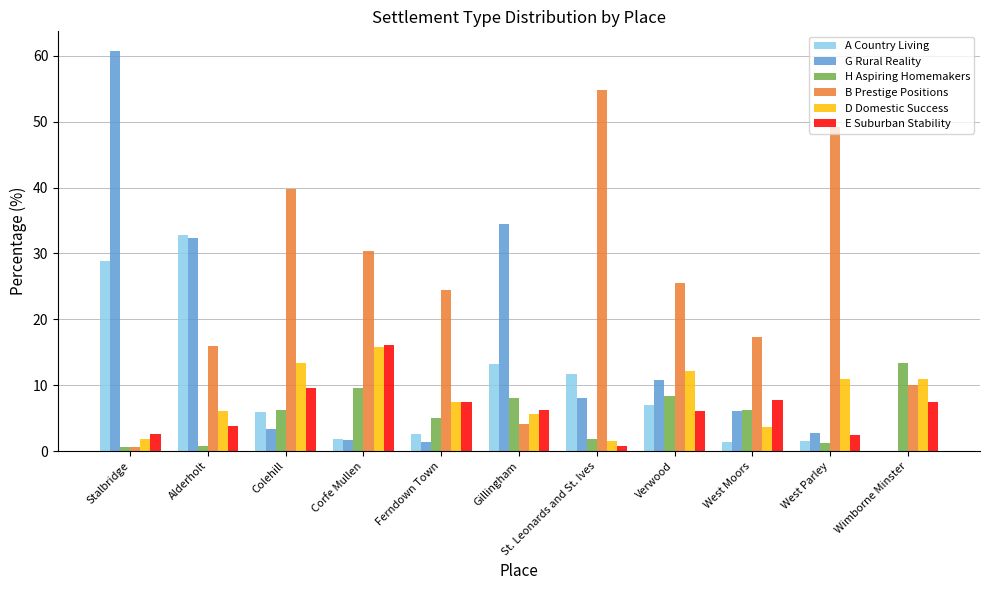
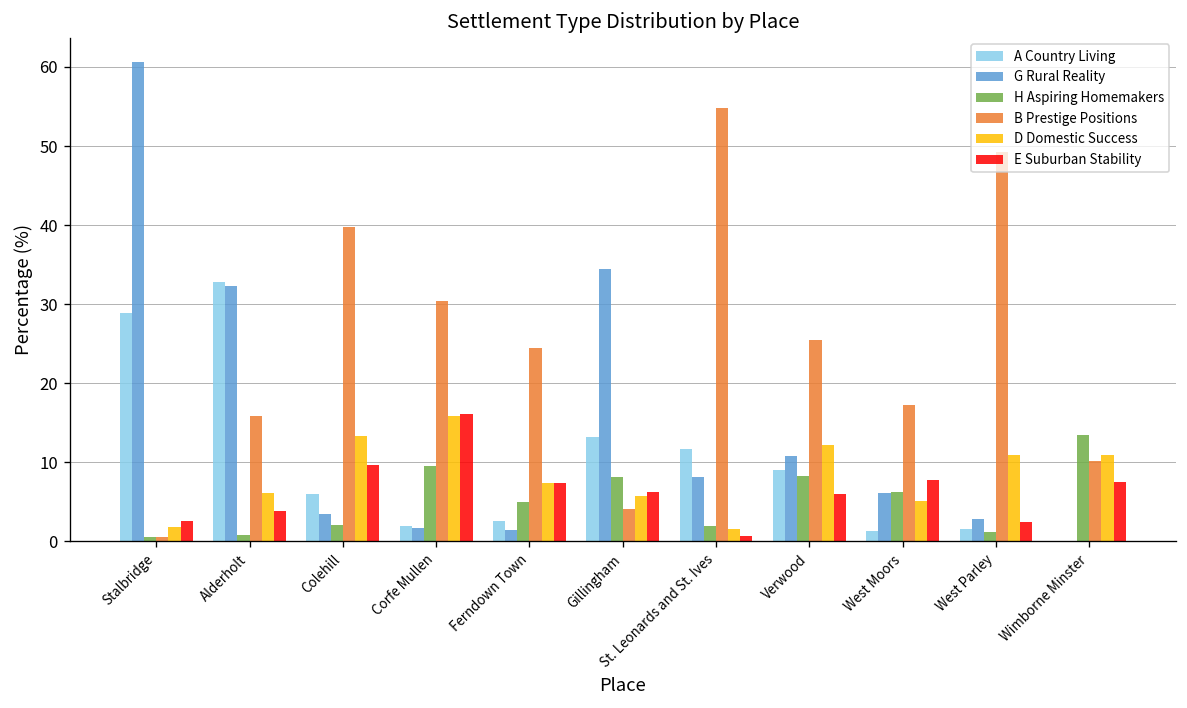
  {
    "A Country Living": {
      "Stalbridge": 29,
      "Alderholt": 33,
      "Colehill": 6,
      "Corfe Mullen": 2,
      "Ferndown Town": 3,
      "Gillingham": 13,
      "St. Leonards and St. Ives": 12,
-     "Verwood": 7,
+     "Verwood": 9,
      "West Moors": 1,
      "West Parley": 2,
      "Wimborne Minster": 0
    },
    "G Rural Reality": {
      "Stalbridge": 61,
      "Alderholt": 32,
      "Colehill": 3,
      "Corfe Mullen": 2,
      "Ferndown Town": 1,
      "Gillingham": 34,
      "St. Leonards and St. Ives": 8,
      "Verwood": 11,
      "West Moors": 6,
      "West Parley": 3
    },
    "H Aspiring Homemakers": {
      "Stalbridge": 1,
      "Alderholt": 1,
-     "Colehill": 6,
+     "Colehill": 2,
      "Corfe Mullen": 10,
      "Ferndown Town": 5,
      "Gillingham": 8,
      "St. Leonards and St. Ives": 2,
      "Verwood": 8,
      "West Moors": 6,
      "West Parley": 1,
      "Wimborne Minster": 13
    },
    "B Prestige Positions": {
      "Stalbridge": 1,
      "Alderholt": 16,
      "Colehill": 40,
      "Corfe Mullen": 30,
      "Ferndown Town": 24,
      "Gillingham": 4,
      "St. Leonards and St. Ives": 55,
      "Verwood": 25,
      "West Moors": 17,
      "Wimborne Minster": 10
    },
    "D Domestic Success": {
      "Stalbridge": 2,
      "Alderholt": 6,
      "Colehill": 13,
      "Corfe Mullen": 16,
      "Ferndown Town": 7,
      "Gillingham": 6,
      "St. Leonards and St. Ives": 2,
      "Verwood": 12,
-     "West Moors": 4,
+     "West Moors": 5,
      "West Parley": 11,
      "Wimborne Minster": 11
    },
    "E Suburban Stability": {
      "Stalbridge": 3,
      "Alderholt": 4,
      "Colehill": 10,
      "Corfe Mullen": 16,
      "Ferndown Town": 7,
      "Gillingham": 6,
      "St. Leonards and St. Ives": 1,
      "Verwood": 6,
      "West Moors": 8,
      "West Parley": 2,
      "Wimborne Minster": 7
    }
  }
